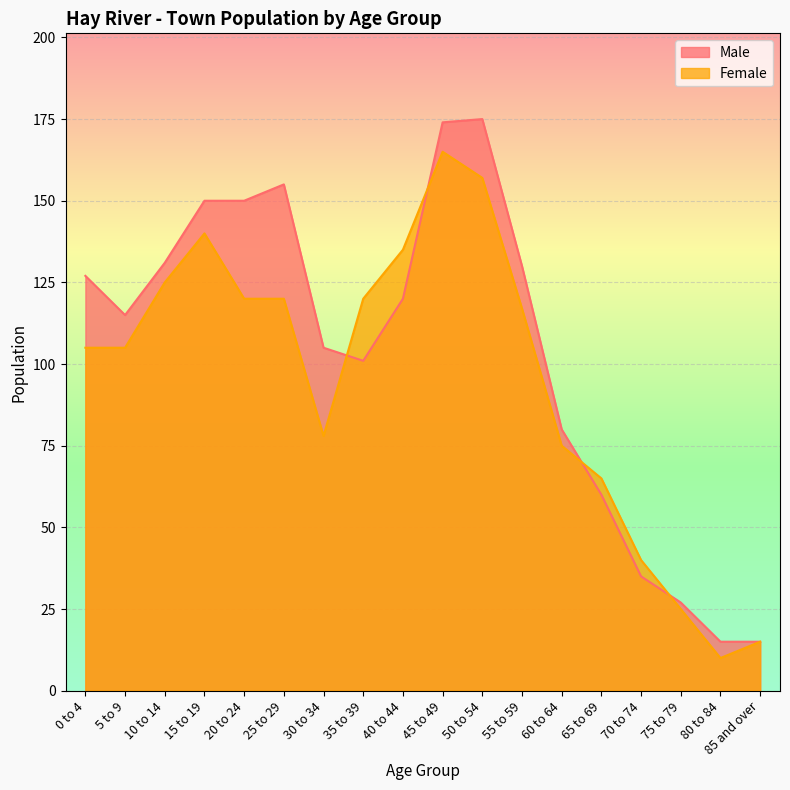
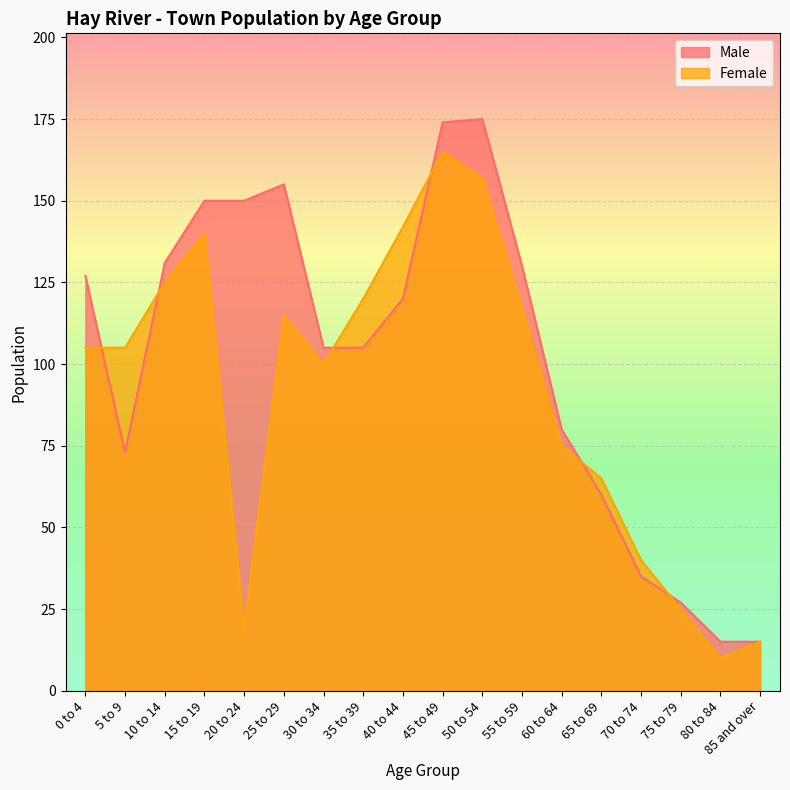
  {
    "Male": {
      "0 to 4": 127,
-     "5 to 9": 115,
+     "5 to 9": 73,
      "10 to 14": 131,
      "15 to 19": 150,
      "20 to 24": 150,
      "25 to 29": 155,
      "30 to 34": 105,
-     "35 to 39": 101,
+     "35 to 39": 105,
      "40 to 44": 120,
      "45 to 49": 174,
      "50 to 54": 175,
      "55 to 59": 130,
      "60 to 64": 80,
      "65 to 69": 60,
      "70 to 74": 35,
      "75 to 79": 27,
      "80 to 84": 15
    },
    "Female": {
      "0 to 4": 105,
      "5 to 9": 105,
      "10 to 14": 125,
      "15 to 19": 140,
-     "20 to 24": 120,
-     "25 to 29": 120,
-     "30 to 34": 78,
+     "20 to 24": 19,
+     "25 to 29": 115,
+     "30 to 34": 100,
      "35 to 39": 120,
-     "40 to 44": 135,
+     "40 to 44": 142,
      "45 to 49": 165,
      "50 to 54": 157,
      "55 to 59": 117,
      "60 to 64": 75,
      "65 to 69": 65,
      "70 to 74": 40,
      "75 to 79": 25,
      "80 to 84": 10
    }
  }
